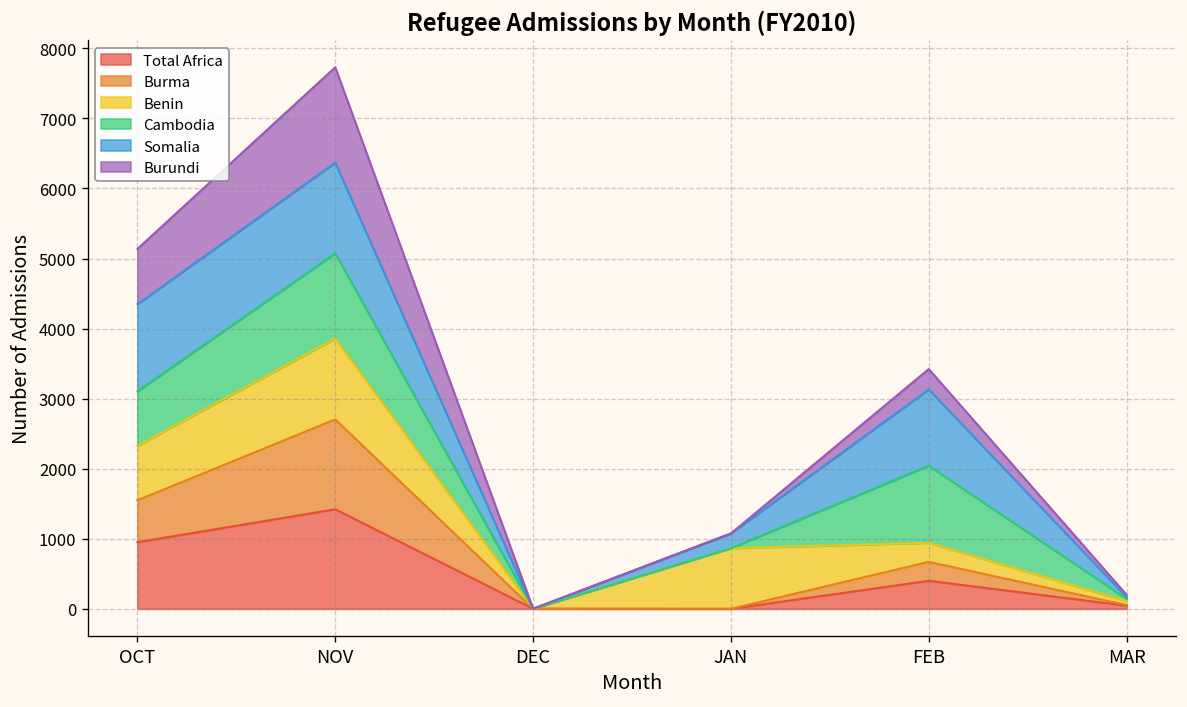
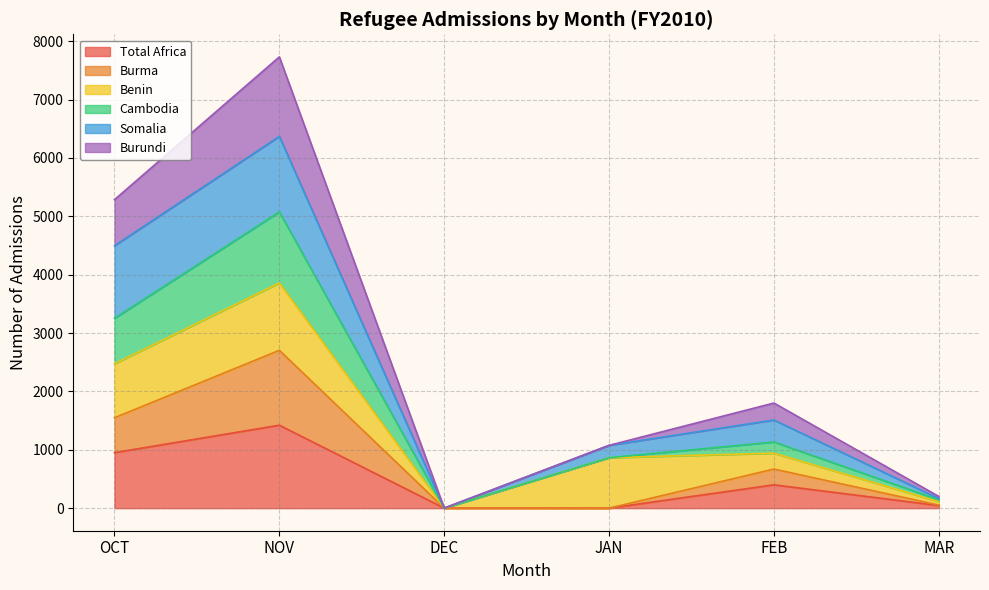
  {
    "Benin": {
-     "OCT": 800,
+     "OCT": 900,
      "NOV": 1200,
      "FEB": 300
    },
    "Cambodia": {
      "OCT": 800,
      "NOV": 1200,
-     "FEB": 1100
+     "FEB": 200
    },
    "Somalia": {
      "OCT": 1200,
      "NOV": 1300,
-     "FEB": 1100
+     "FEB": 400
    },
    "Burundi": {
      "OCT": 800,
      "NOV": 1400,
      "FEB": 300
    }
  }
